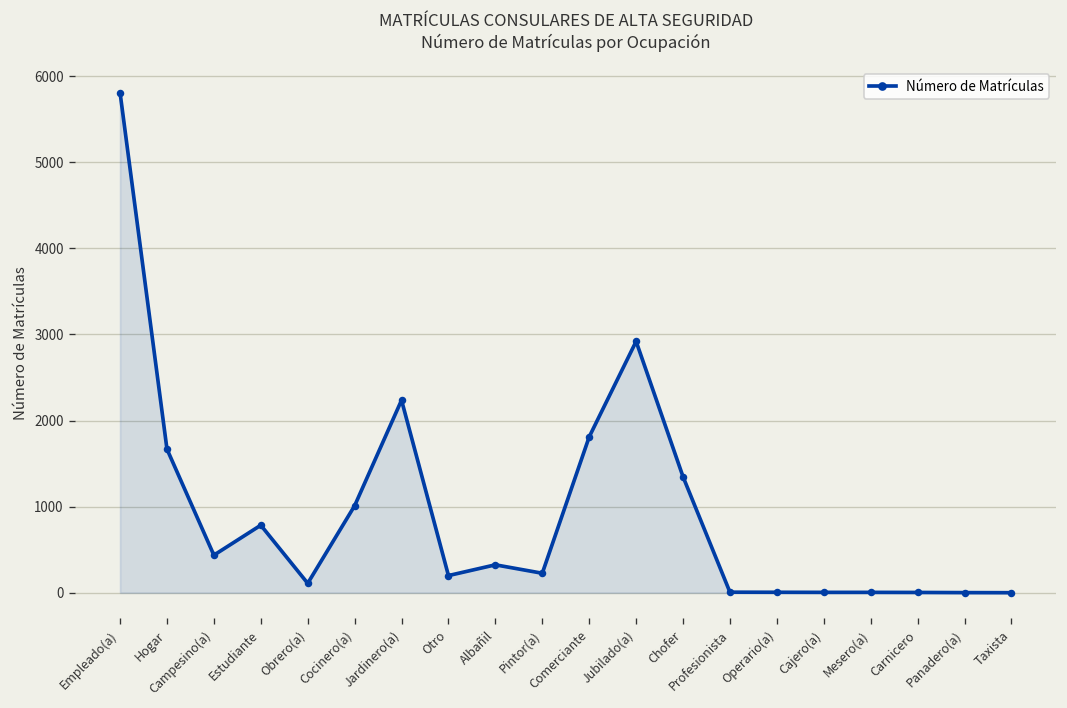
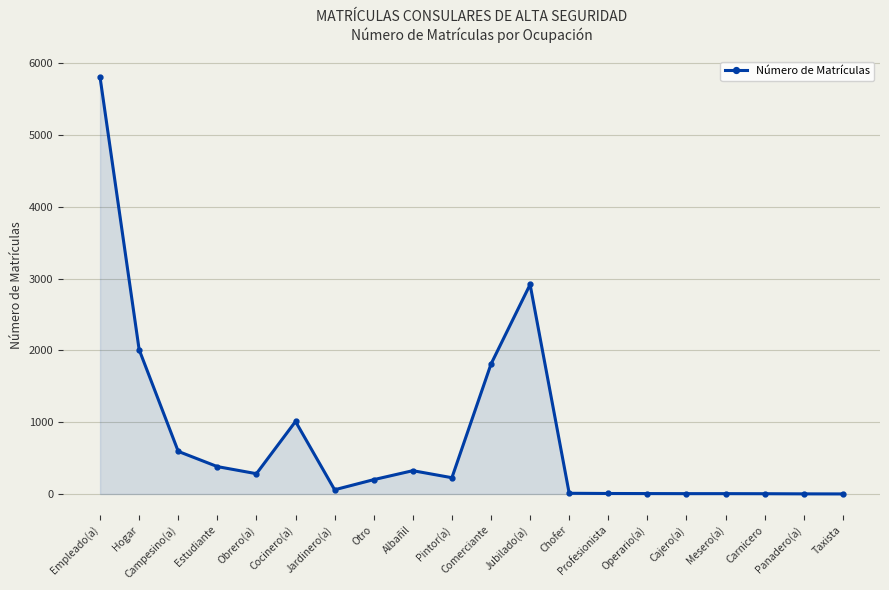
  {
    "Empleado(a)": 5800,
-   "Hogar": 1700,
-   "Campesino(a)": 400,
-   "Estudiante": 800,
-   "Obrero(a)": 100,
+   "Hogar": 2000,
+   "Campesino(a)": 600,
+   "Estudiante": 400,
+   "Obrero(a)": 300,
    "Cocinero(a)": 1000,
-   "Jardinero(a)": 2200,
+   "Jardinero(a)": 100,
    "Otro": 200,
    "Albañil": 300,
    "Pintor(a)": 200,
    "Comerciante": 1800,
    "Jubilado(a)": 2900,
-   "Chofer": 1300,
+   "Chofer": 0,
    "Profesionista": 0,
    "Operario(a)": 0,
    "Cajero(a)": 0,
    "Mesero(a)": 0,
    "Carnicero": 0,
    "Panadero(a)": 0,
    "Taxista": 0
  }
